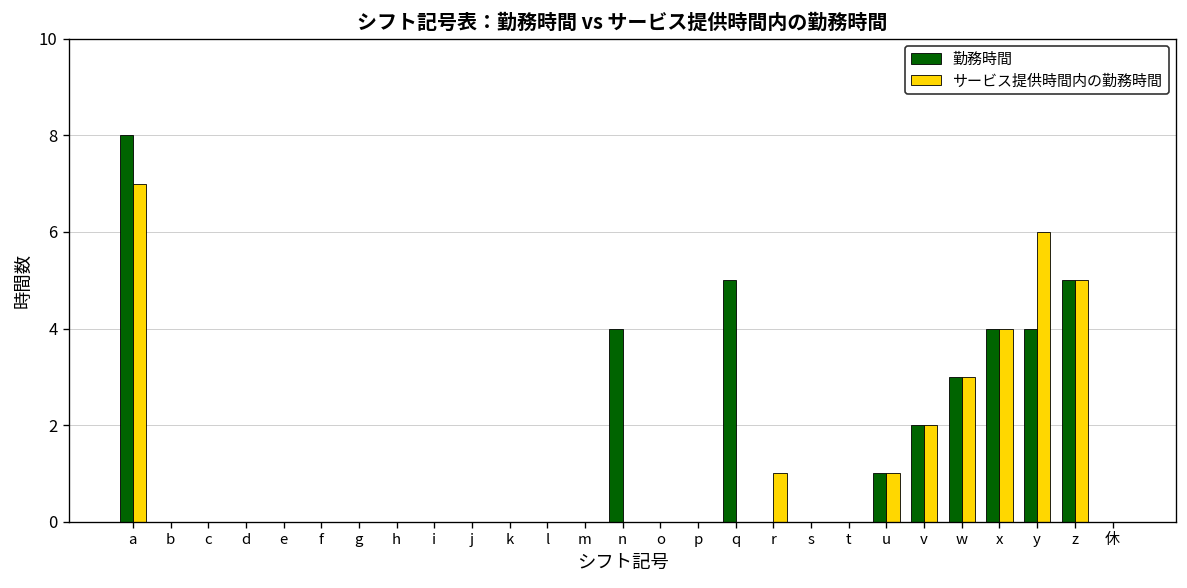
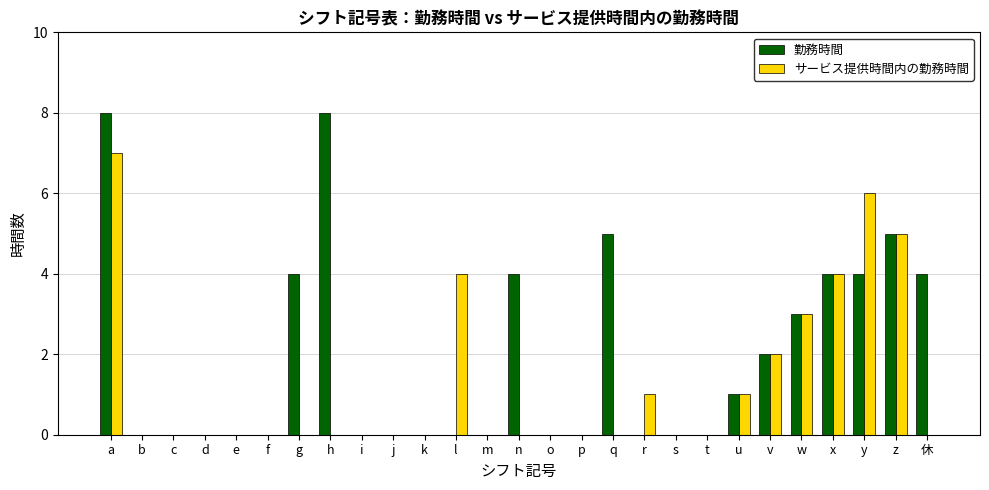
  {
    "勤務時間": {
      "a": 8,
      "b": 0,
      "c": 0,
      "d": 0,
      "e": 0,
      "f": 0,
-     "g": 0,
-     "h": 0,
+     "g": 4,
+     "h": 8,
      "i": 0,
      "j": 0,
      "k": 0,
      "l": 0,
      "m": 0,
      "n": 4,
      "o": 0,
      "p": 0,
      "q": 5,
      "r": 0,
      "s": 0,
      "t": 0,
      "u": 1,
      "v": 2,
      "w": 3,
      "x": 4,
      "y": 4,
      "z": 5,
-     "休": 0
+     "休": 4
    },
    "サービス提供時間内の勤務時間": {
      "a": 7,
      "b": 0,
      "c": 0,
      "d": 0,
      "e": 0,
      "f": 0,
      "g": 0,
      "h": 0,
      "i": 0,
      "j": 0,
      "k": 0,
-     "l": 0,
+     "l": 4,
      "m": 0,
      "n": 0,
      "o": 0,
      "p": 0,
      "q": 0,
      "r": 1,
      "s": 0,
      "t": 0,
      "u": 1,
      "v": 2,
      "w": 3,
      "x": 4,
      "y": 6,
      "z": 5,
      "休": 0
    }
  }
